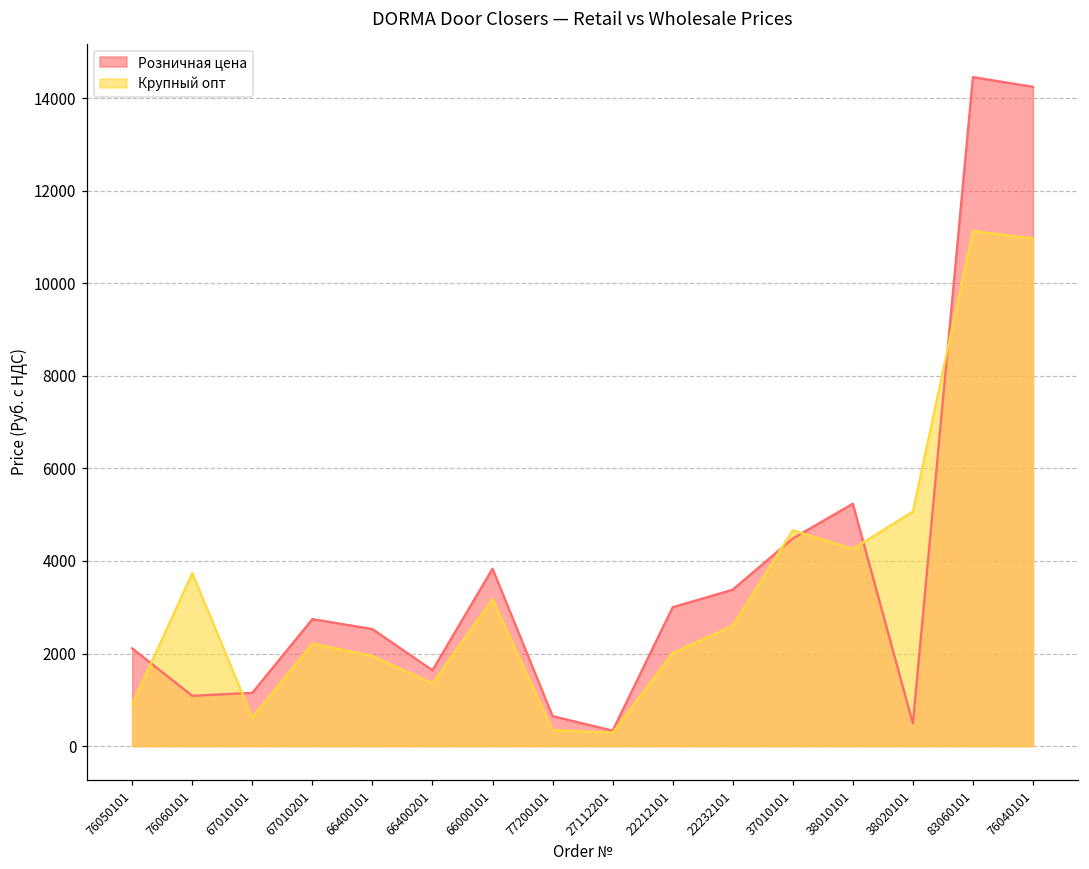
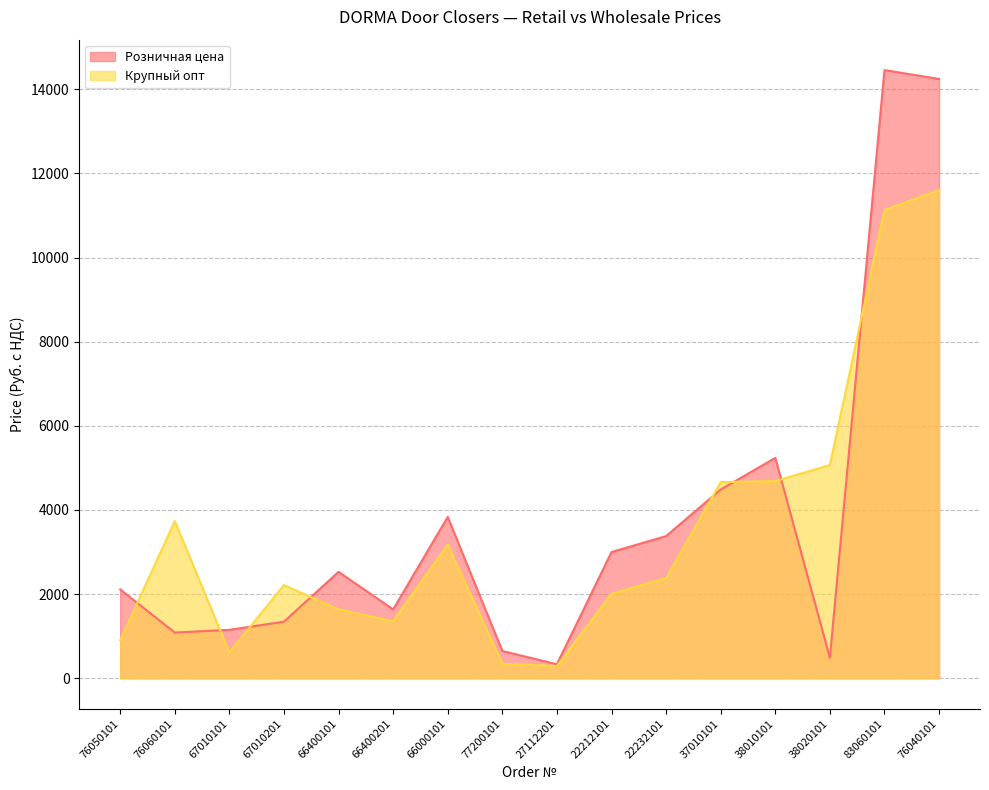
  {
    "Розничная цена": {
      "76050101": 2100,
      "76060101": 1100,
      "67010101": 1200,
-     "67010201": 2700,
+     "67010201": 1300,
      "66400101": 2500,
      "66400201": 1600,
      "66000101": 3800,
      "77200101": 600,
      "22212101": 3000,
      "22232101": 3400,
      "37010101": 4500,
      "38010101": 5200,
      "38020101": 500,
      "83060101": 14500,
      "76040101": 14200
    },
    "Крупный опт": {
      "76050101": 900,
      "76060101": 3700,
      "67010101": 600,
      "67010201": 2200,
-     "66400101": 1900,
+     "66400101": 1600,
      "66400201": 1400,
      "66000101": 3200,
      "77200101": 300,
      "22212101": 2000,
-     "22232101": 2600,
+     "22232101": 2400,
      "37010101": 4700,
-     "38010101": 4300,
+     "38010101": 4700,
      "38020101": 5100,
      "83060101": 11100,
-     "76040101": 11000
+     "76040101": 11600
    }
  }
